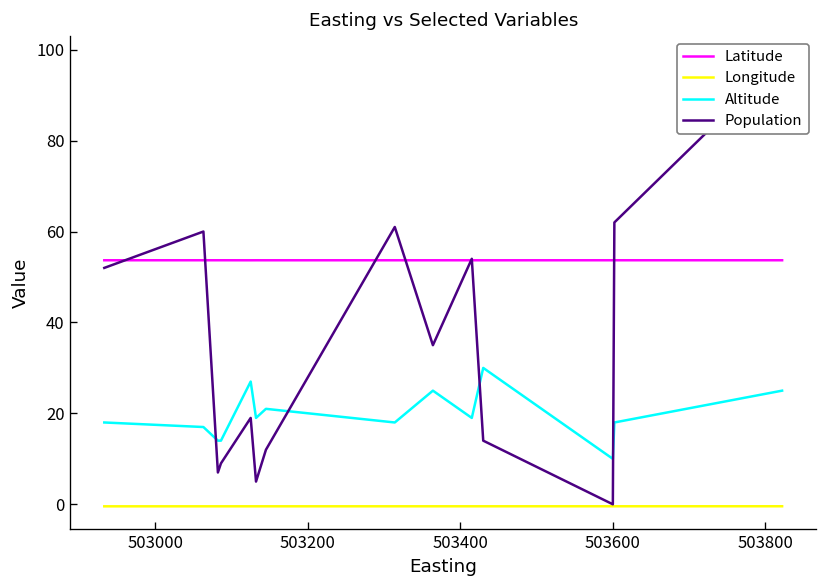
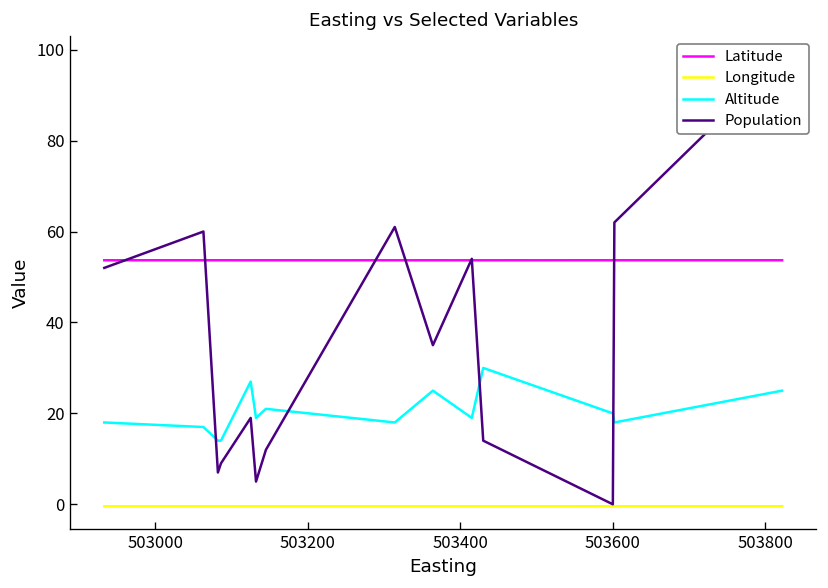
  {
    "Latitude": {
      "503600": 54
    },
    "Altitude": {
-     "503600": 10
+     "503600": 20
    }
  }
